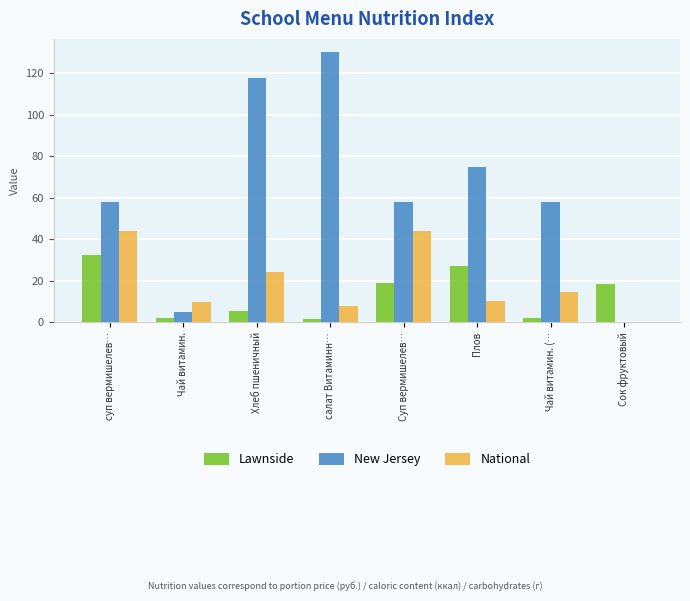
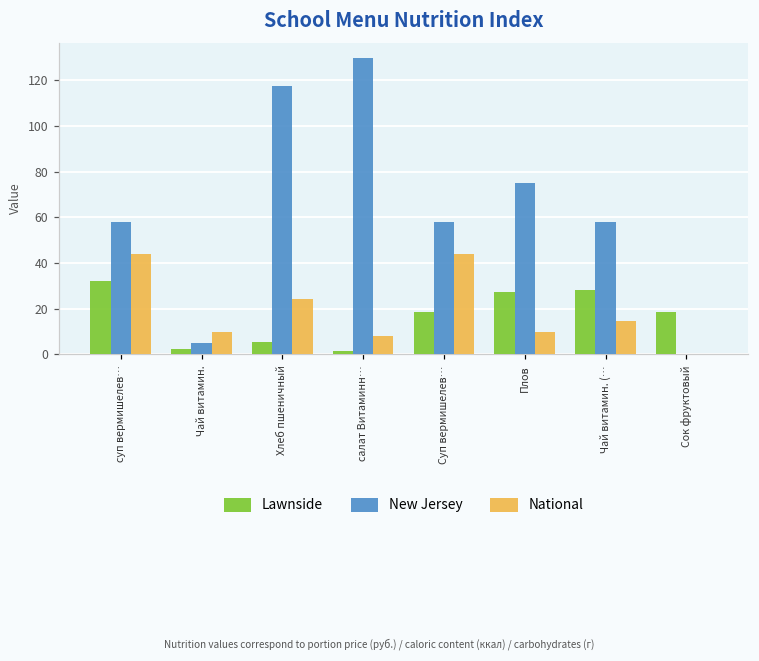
  {
    "Lawnside": {
      "суп вермишелев…": 32,
      "Чай витамин.": 2,
      "Хлеб пшеничный": 5,
      "салат Витаминн…": 1,
      "Суп вермишелев…": 19,
      "Плов": 27,
-     "Чай витамин. (…": 2,
+     "Чай витамин. (…": 28,
      "Сок фруктовый": 19
    },
    "New Jersey": {
      "суп вермишелев…": 58,
      "Чай витамин.": 5,
      "Хлеб пшеничный": 118,
      "салат Витаминн…": 130,
      "Суп вермишелев…": 58,
      "Плов": 75,
      "Чай витамин. (…": 58,
      "Сок фруктовый": 0
    },
    "National": {
      "суп вермишелев…": 44,
      "Чай витамин.": 10,
      "Хлеб пшеничный": 24,
      "салат Витаминн…": 8,
      "Суп вермишелев…": 44,
      "Плов": 10,
      "Чай витамин. (…": 14,
      "Сок фруктовый": 0
    }
  }
